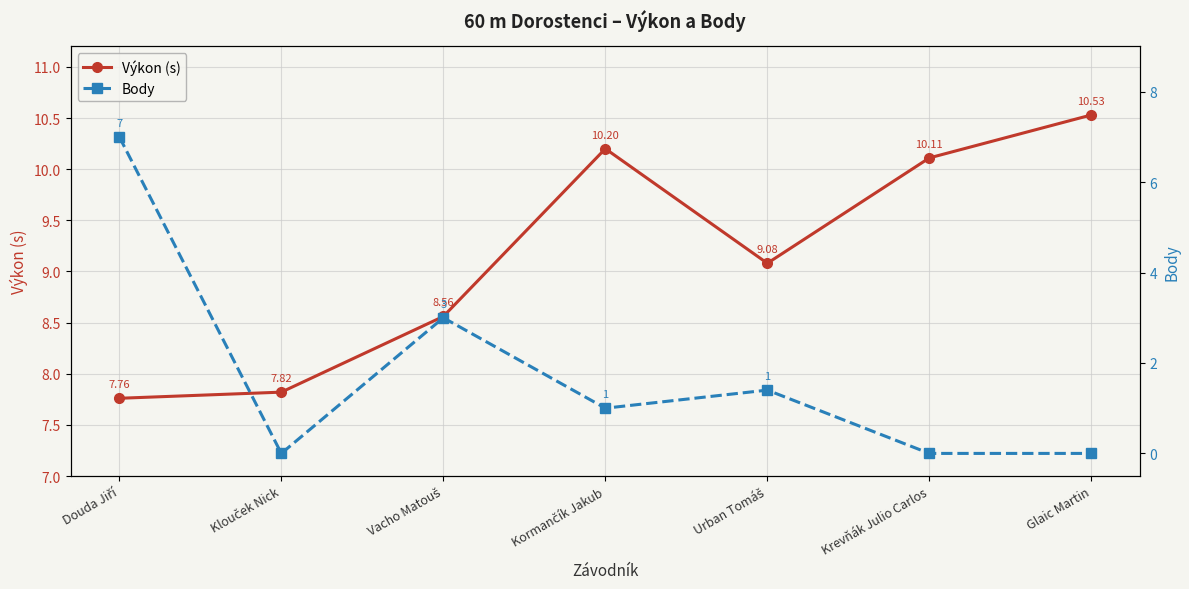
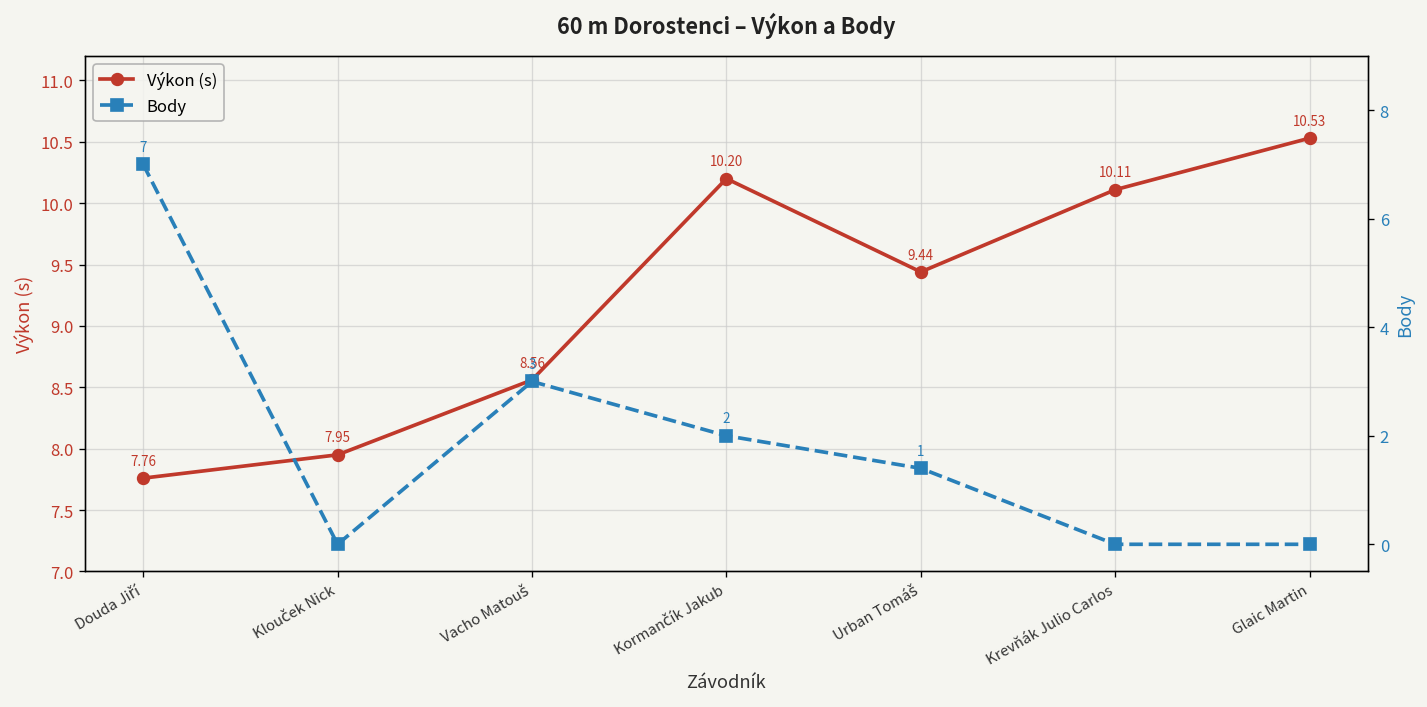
  {
    "Výkon (s)": {
      "Douda Jiří": 7.76,
-     "Klouček Nick": 7.82,
+     "Klouček Nick": 7.95,
      "Kormančík Jakub": 10.20,
-     "Urban Tomáš": 9.08,
+     "Urban Tomáš": 9.44,
      "Krevňák Julio Carlos": 10.11,
      "Glaic Martin": 10.53
    },
    "Body": {
      "Douda Jiří": 7,
-     "Kormančík Jakub": 1,
+     "Kormančík Jakub": 2,
      "Urban Tomáš": 1
    }
  }
